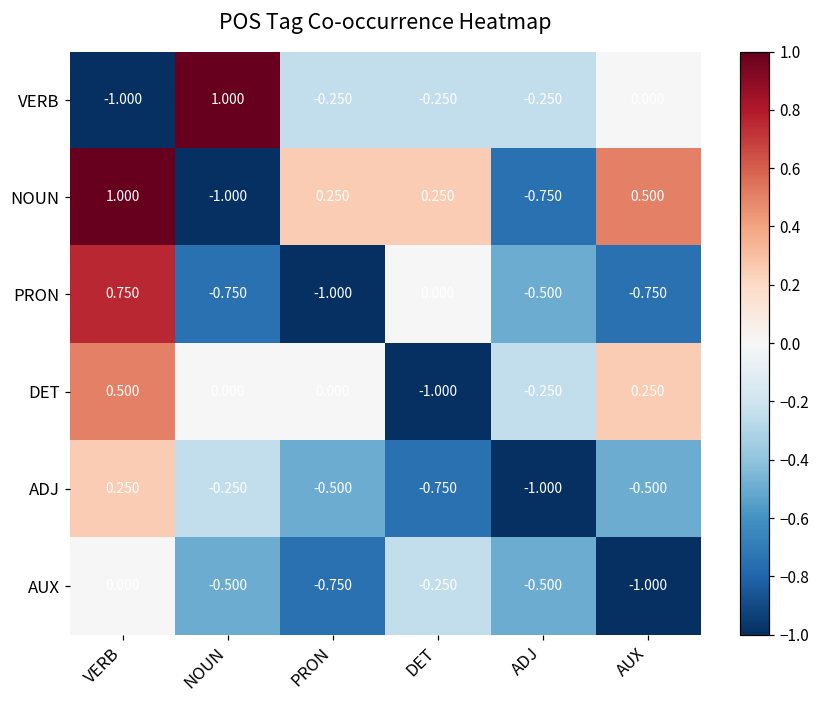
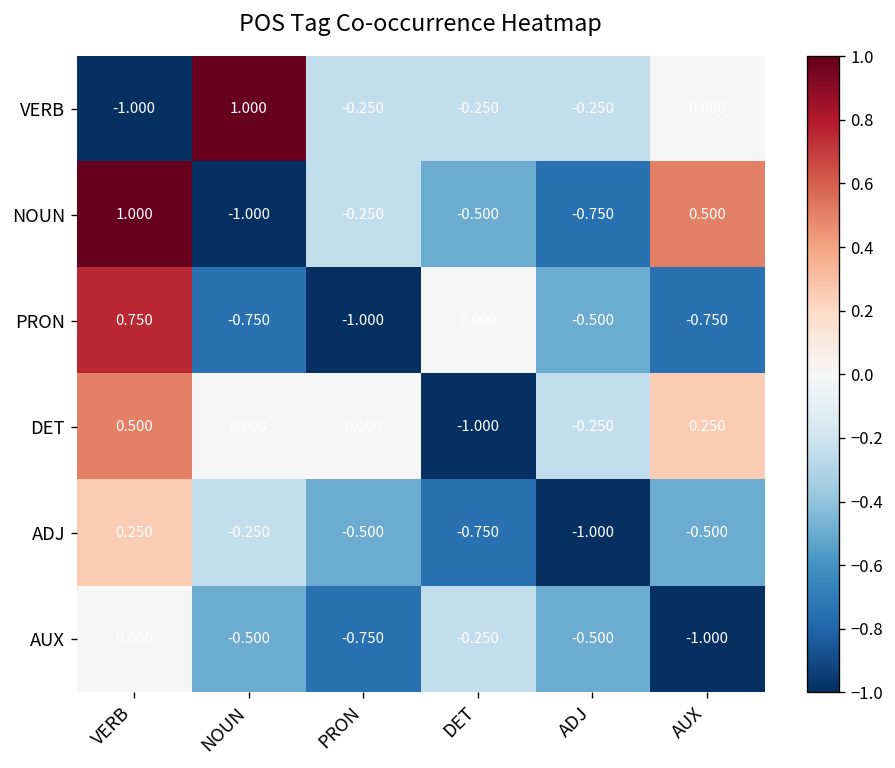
  {
    "VERB": {
      "VERB": -1.000,
      "NOUN": 1.000,
      "PRON": -0.250,
      "DET": -0.250,
      "ADJ": -0.250
    },
    "NOUN": {
      "VERB": 1.000,
      "NOUN": -1.000,
-     "PRON": 0.250,
-     "DET": 0.250,
+     "PRON": -0.250,
+     "DET": -0.500,
      "ADJ": -0.750,
      "AUX": 0.500
    },
    "PRON": {
      "VERB": 0.750,
      "NOUN": -0.750,
      "PRON": -1.000,
      "ADJ": -0.500,
      "AUX": -0.750
    },
    "DET": {
      "VERB": 0.500,
      "DET": -1.000,
      "ADJ": -0.250,
      "AUX": 0.250
    },
    "ADJ": {
      "VERB": 0.250,
      "NOUN": -0.250,
      "PRON": -0.500,
      "DET": -0.750,
      "ADJ": -1.000,
      "AUX": -0.500
    },
    "AUX": {
      "NOUN": -0.500,
      "PRON": -0.750,
      "DET": -0.250,
      "ADJ": -0.500,
      "AUX": -1.000
    }
  }
